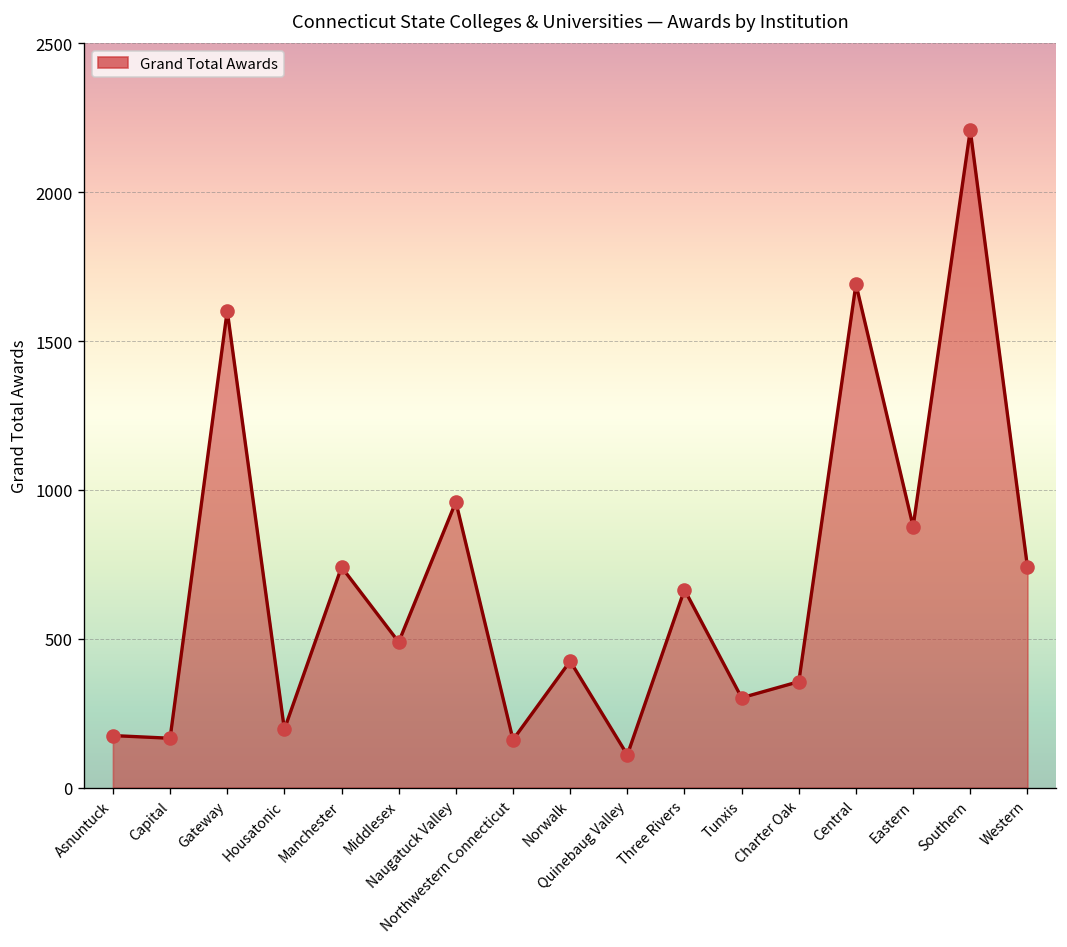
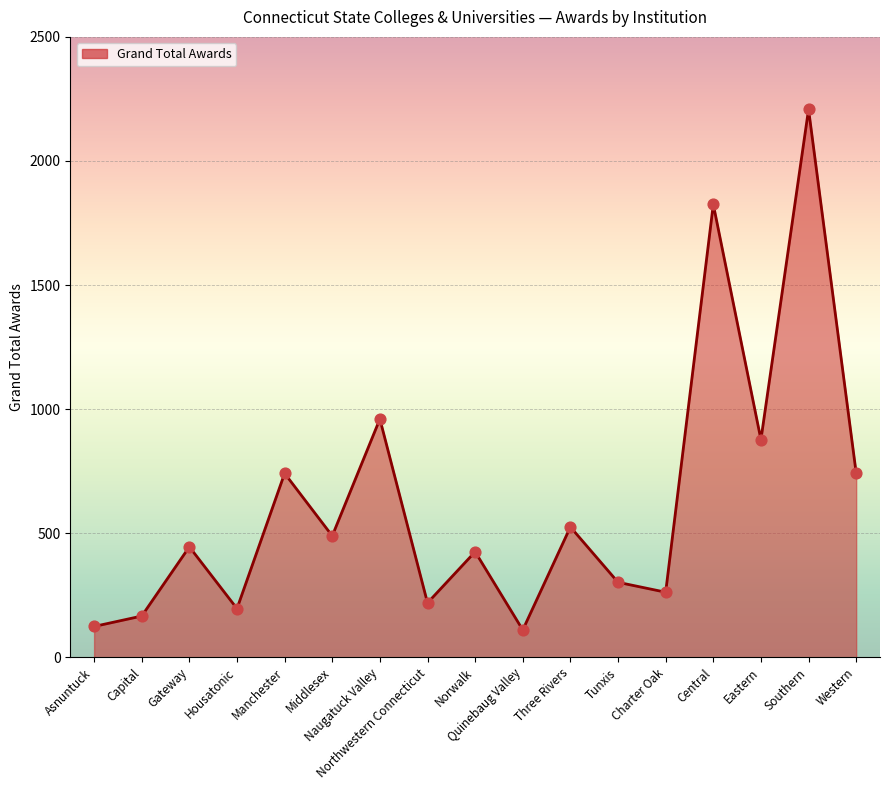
  {
-   "Asnuntuck": 180,
+   "Asnuntuck": 120,
    "Capital": 170,
-   "Gateway": 1600,
+   "Gateway": 450,
    "Housatonic": 200,
    "Manchester": 740,
    "Middlesex": 490,
    "Naugatuck Valley": 960,
-   "Northwestern Connecticut": 160,
+   "Northwestern Connecticut": 220,
    "Norwalk": 430,
    "Quinebaug Valley": 110,
-   "Three Rivers": 670,
+   "Three Rivers": 530,
    "Tunxis": 300,
-   "Charter Oak": 360,
-   "Central": 1690,
+   "Charter Oak": 260,
+   "Central": 1830,
    "Eastern": 880,
    "Southern": 2210,
    "Western": 740
  }
